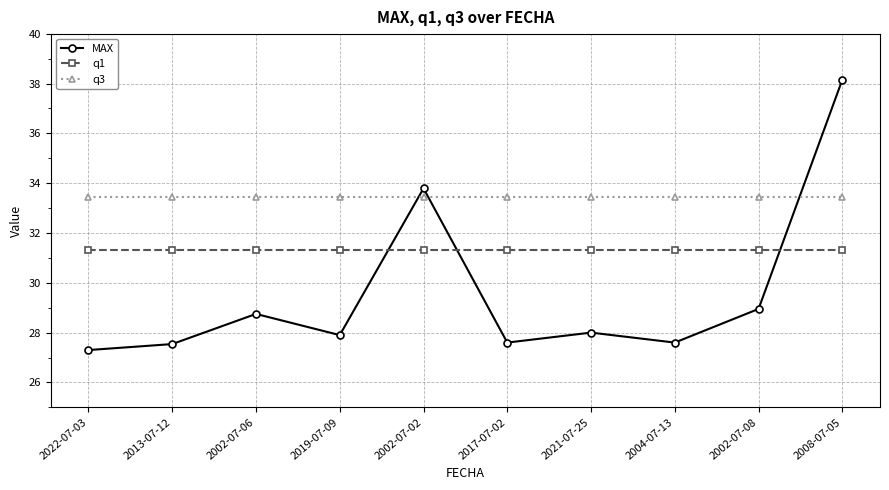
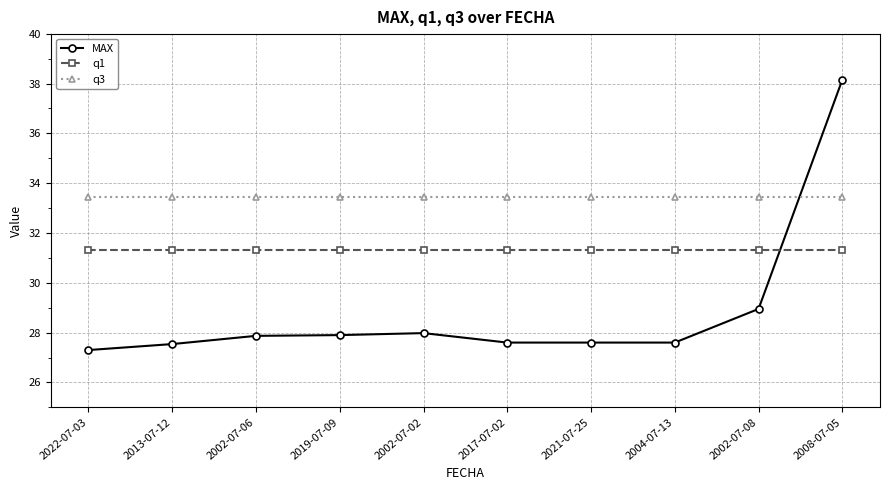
  {
    "MAX": {
      "2022-07-03": 27.3,
      "2013-07-12": 27.5,
-     "2002-07-06": 28.8,
+     "2002-07-06": 27.9,
      "2019-07-09": 27.9,
-     "2002-07-02": 33.8,
+     "2002-07-02": 28.0,
      "2017-07-02": 27.6,
-     "2021-07-25": 28.0,
+     "2021-07-25": 27.6,
      "2004-07-13": 27.6,
      "2002-07-08": 29.0,
      "2008-07-05": 38.2
    },
    "q1": {
      "2022-07-03": 31.3,
      "2013-07-12": 31.3,
      "2002-07-06": 31.3,
      "2019-07-09": 31.3,
      "2002-07-02": 31.3,
      "2017-07-02": 31.3,
      "2021-07-25": 31.3,
      "2004-07-13": 31.3,
      "2002-07-08": 31.3,
      "2008-07-05": 31.3
    },
    "q3": {
      "2022-07-03": 33.5,
      "2013-07-12": 33.5,
      "2002-07-06": 33.5,
      "2019-07-09": 33.5,
      "2002-07-02": 33.5,
      "2017-07-02": 33.5,
      "2021-07-25": 33.5,
      "2004-07-13": 33.5,
      "2002-07-08": 33.5,
      "2008-07-05": 33.5
    }
  }
